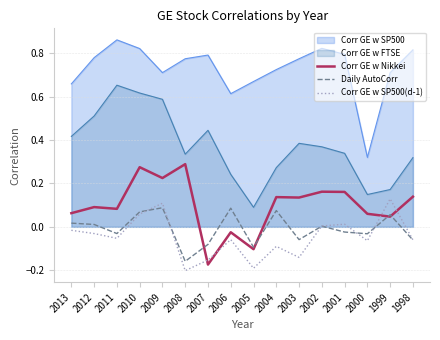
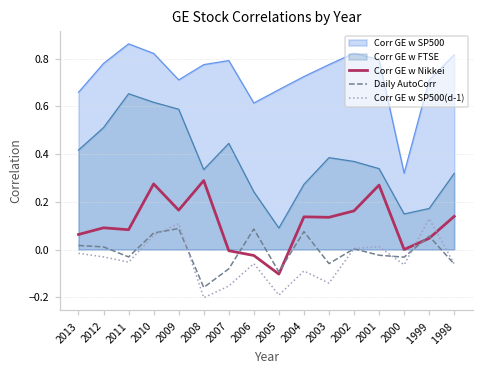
  {
    "Corr GE w Nikkei": {
      "2013": 0.06,
      "2012": 0.09,
      "2011": 0.08,
      "2010": 0.28,
-     "2009": 0.23,
+     "2009": 0.17,
      "2008": 0.29,
-     "2007": -0.17,
+     "2007": -0.01,
      "2006": -0.03,
      "2004": 0.14,
      "2003": 0.14,
      "2002": 0.16,
-     "2001": 0.16,
-     "2000": 0.06,
+     "2001": 0.27,
+     "2000": 0.00,
      "1998": 0.14
    },
    "Corr GE w SP500(d-1)": {
      "2013": -0.02,
      "2012": -0.03,
      "2011": -0.05,
      "2009": 0.11,
      "2008": -0.20,
      "2007": -0.15,
      "2006": -0.06,
      "2005": -0.19,
      "2004": -0.09,
      "2003": -0.14,
      "2001": 0.01,
      "2000": -0.06,
      "1999": 0.13
    }
  }
